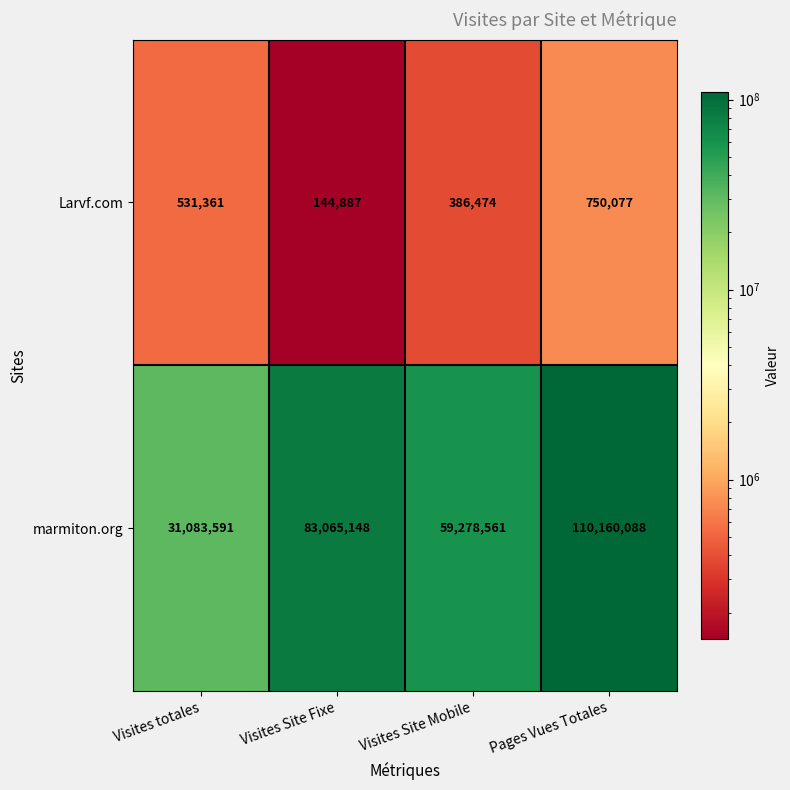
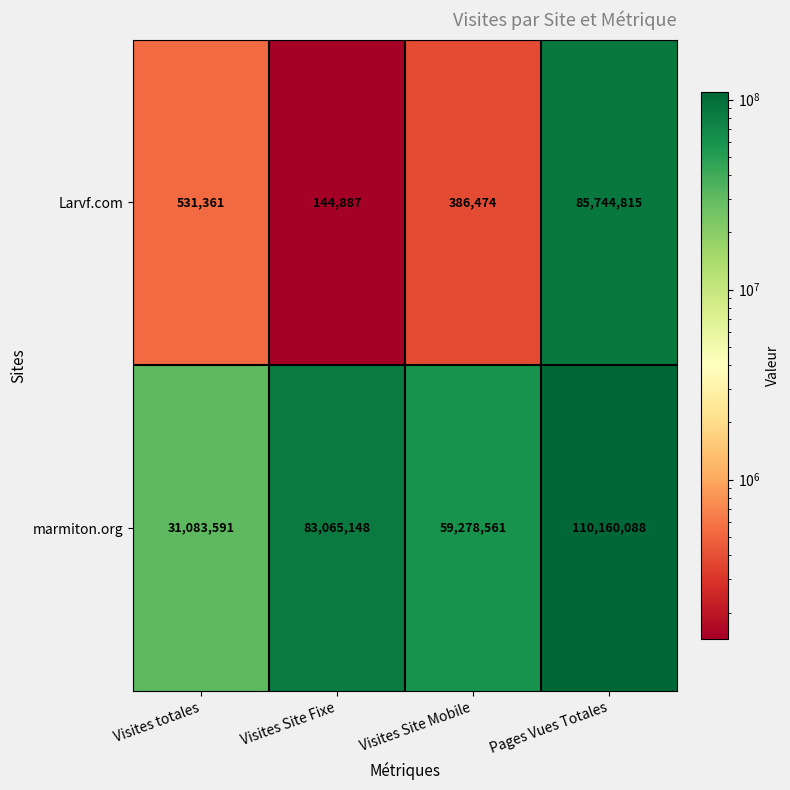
  {
    "Larvf.com": {
      "Visites totales": "531,361",
      "Visites Site Fixe": "144,887",
      "Visites Site Mobile": "386,474",
-     "Pages Vues Totales": "750,077"
+     "Pages Vues Totales": "85,744,815"
    },
    "marmiton.org": {
      "Visites totales": "31,083,591",
      "Visites Site Fixe": "83,065,148",
      "Visites Site Mobile": "59,278,561",
      "Pages Vues Totales": "110,160,088"
    }
  }
